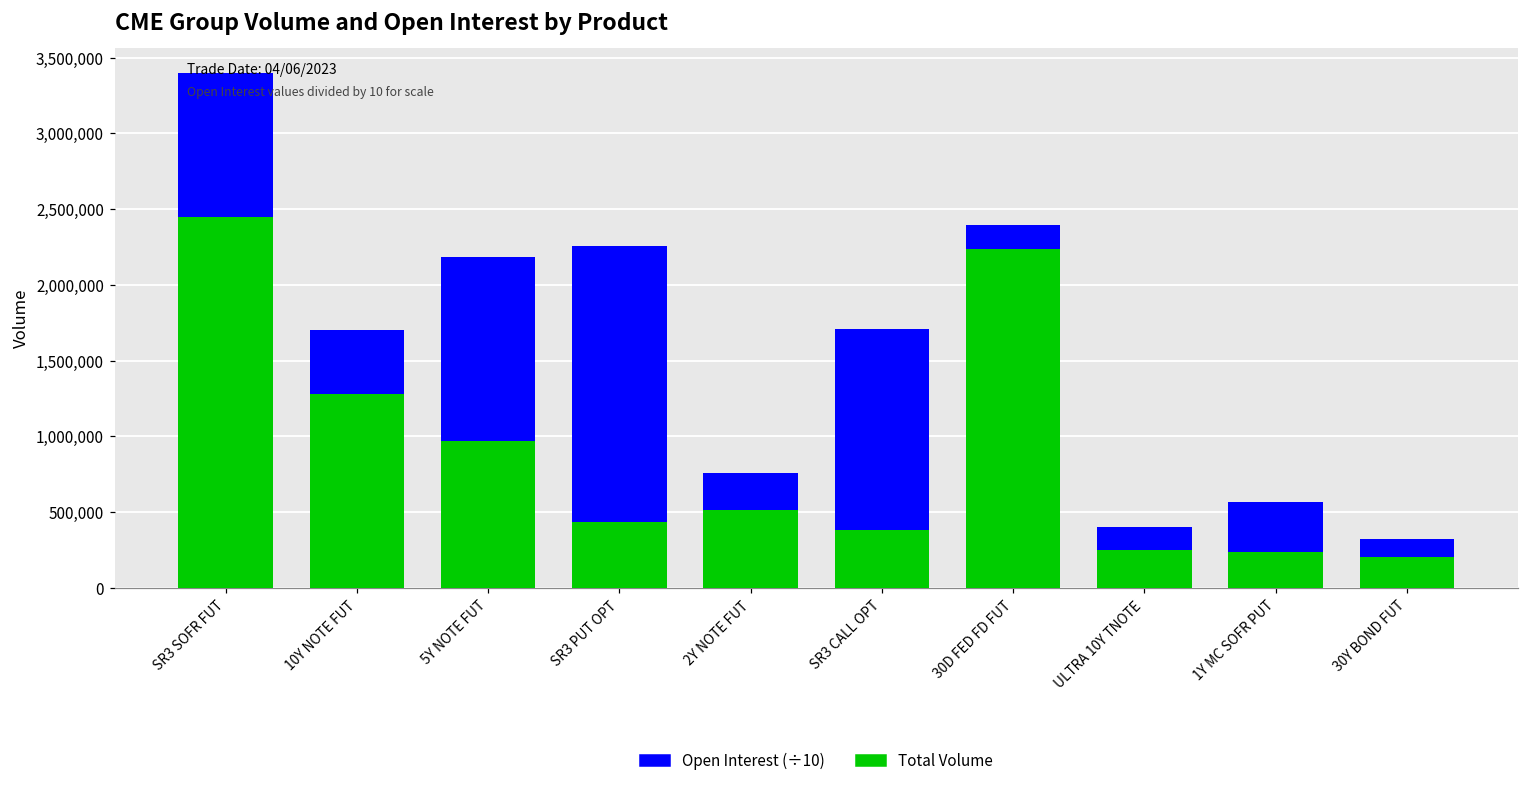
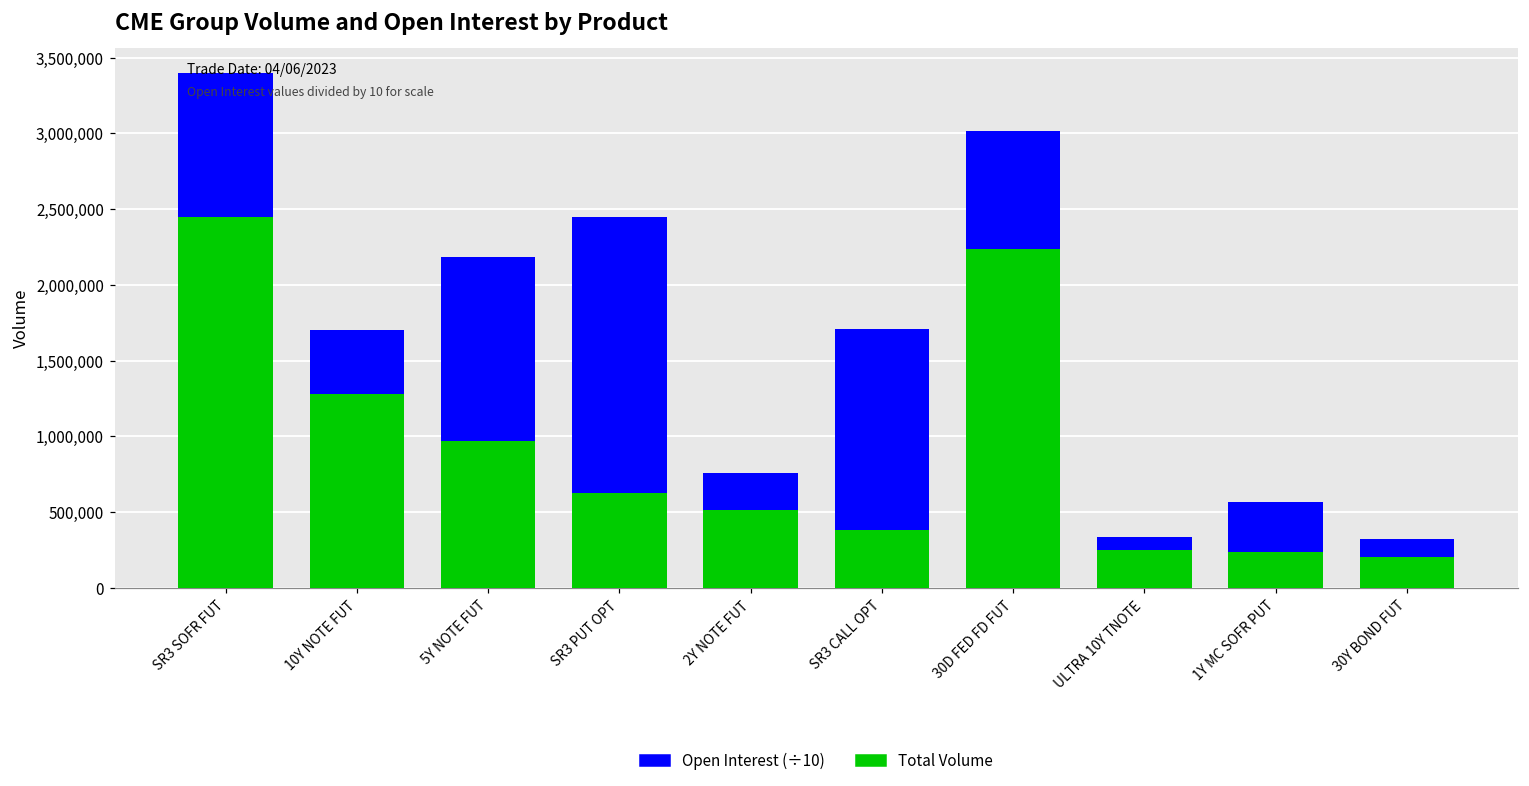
  {
    "Total Volume": {
      "SR3 SOFR FUT": "2,450,000",
      "10Y NOTE FUT": "1,280,000",
      "5Y NOTE FUT": "970,000",
-     "SR3 PUT OPT": "430,000",
+     "SR3 PUT OPT": "620,000",
      "2Y NOTE FUT": "510,000",
      "SR3 CALL OPT": "380,000",
      "30D FED FD FUT": "2,240,000",
      "ULTRA 10Y TNOTE": "250,000",
      "1Y MC SOFR PUT": "230,000",
      "30Y BOND FUT": "200,000"
    },
    "Open Interest (÷10)": {
      "SR3 SOFR FUT": "950,000",
      "10Y NOTE FUT": "420,000",
      "5Y NOTE FUT": "1,210,000",
      "SR3 PUT OPT": "1,820,000",
      "2Y NOTE FUT": "240,000",
      "SR3 CALL OPT": "1,330,000",
-     "30D FED FD FUT": "160,000",
-     "ULTRA 10Y TNOTE": "160,000",
+     "30D FED FD FUT": "780,000",
+     "ULTRA 10Y TNOTE": "90,000",
      "1Y MC SOFR PUT": "330,000",
      "30Y BOND FUT": "120,000"
    }
  }
